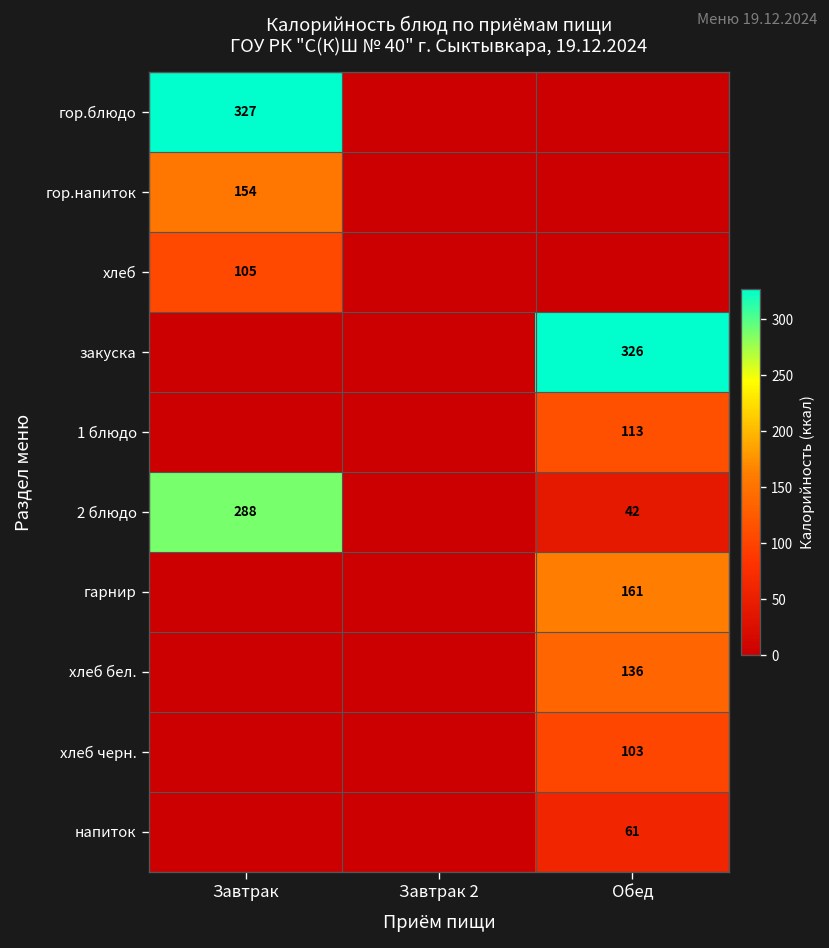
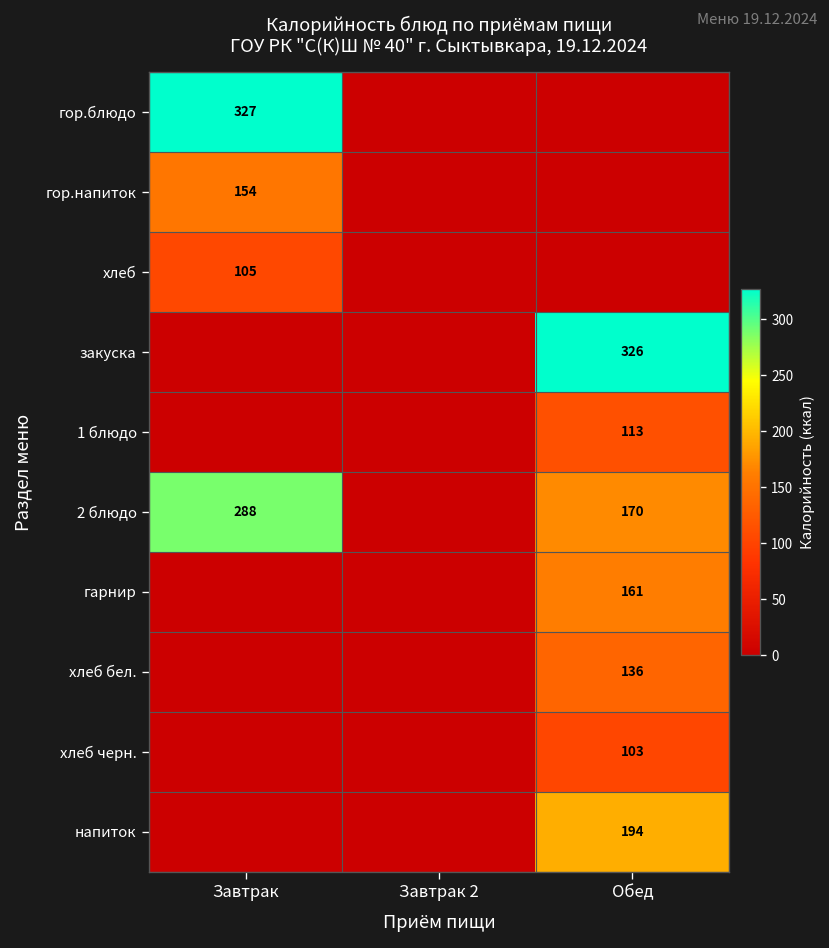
  {
    "гор.блюдо": {
      "Завтрак": 327
    },
    "гор.напиток": {
      "Завтрак": 154
    },
    "хлеб": {
      "Завтрак": 105
    },
    "закуска": {
      "Обед": 326
    },
    "1 блюдо": {
      "Обед": 113
    },
    "2 блюдо": {
      "Завтрак": 288,
-     "Обед": 42
+     "Обед": 170
    },
    "гарнир": {
      "Обед": 161
    },
    "хлеб бел.": {
      "Обед": 136
    },
    "хлеб черн.": {
      "Обед": 103
    },
    "напиток": {
-     "Обед": 61
+     "Обед": 194
    }
  }
